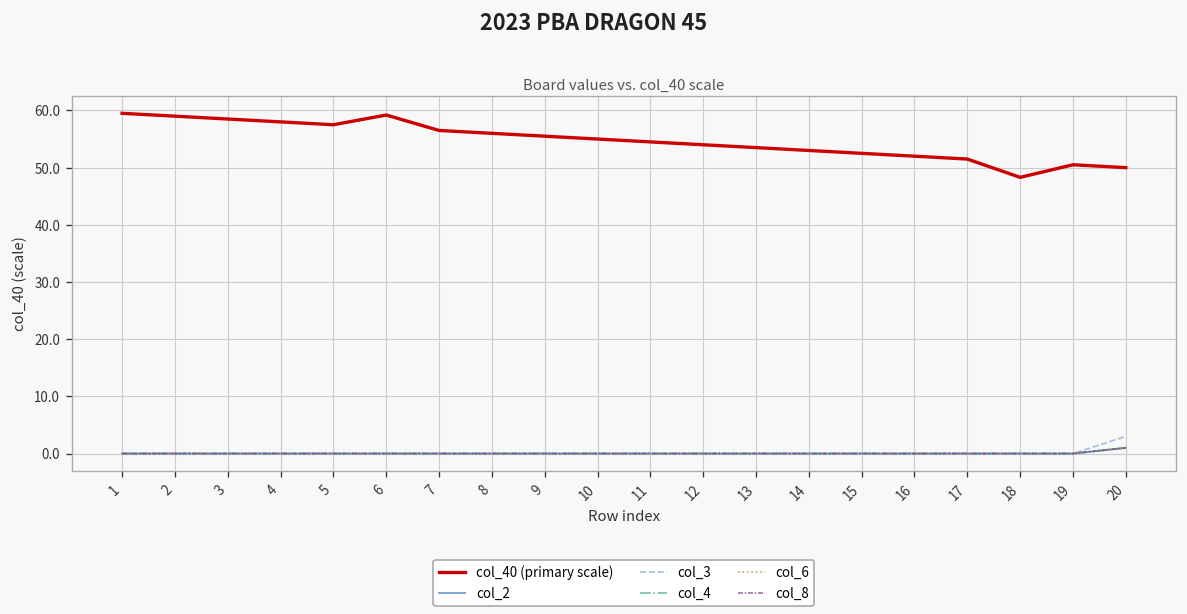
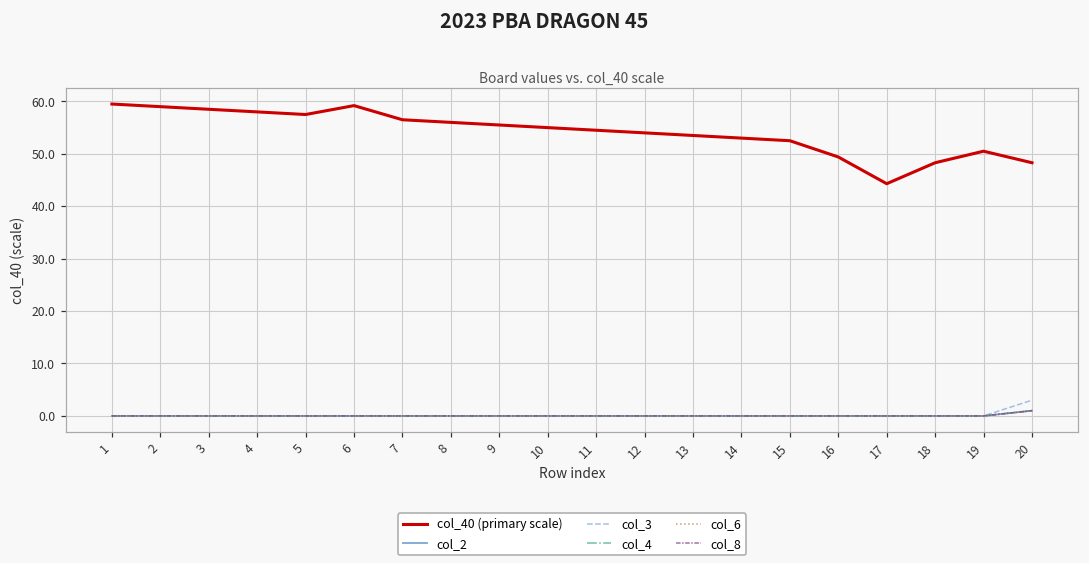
  {
    "col_40 (primary scale)": {
      "1": 60,
      "2": 59,
      "3": 59,
      "4": 58,
      "5": 58,
      "6": 59,
      "7": 57,
      "8": 56,
      "9": 56,
      "10": 55,
      "11": 55,
      "12": 54,
      "13": 54,
      "14": 53,
      "15": 53,
-     "16": 52,
-     "17": 52,
+     "16": 49,
+     "17": 44,
      "18": 48,
      "19": 51,
-     "20": 50
+     "20": 48
    },
    "col_8": {
      "20": 1
    },
    "col_3": {
      "20": 3
    }
  }
